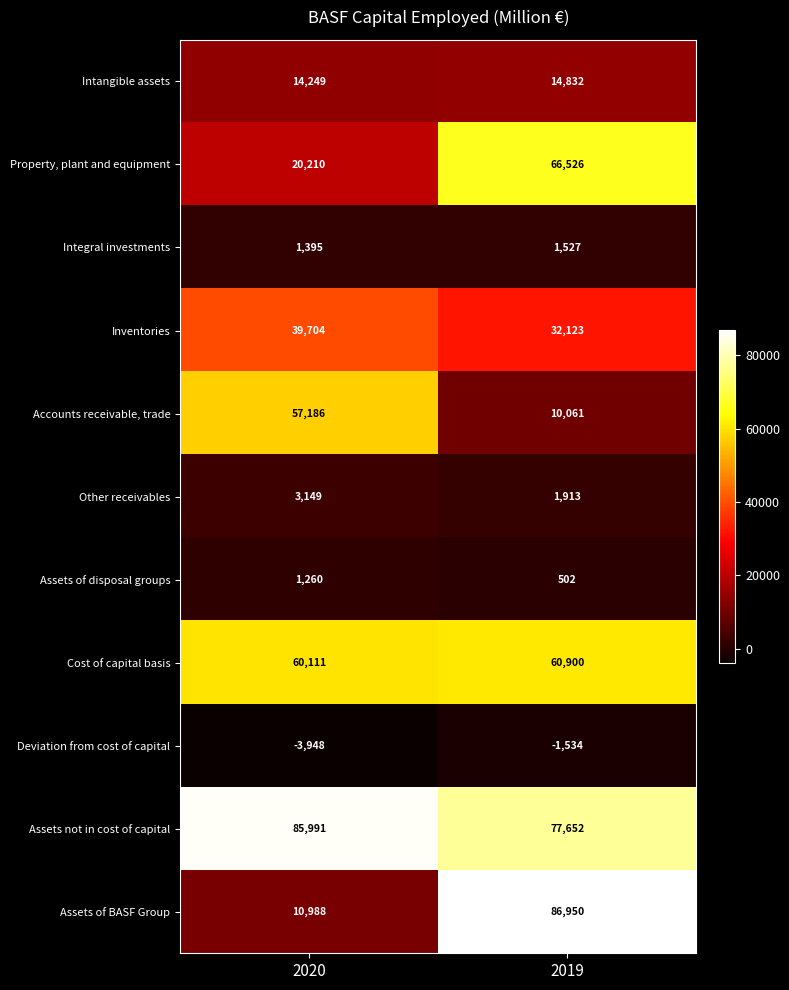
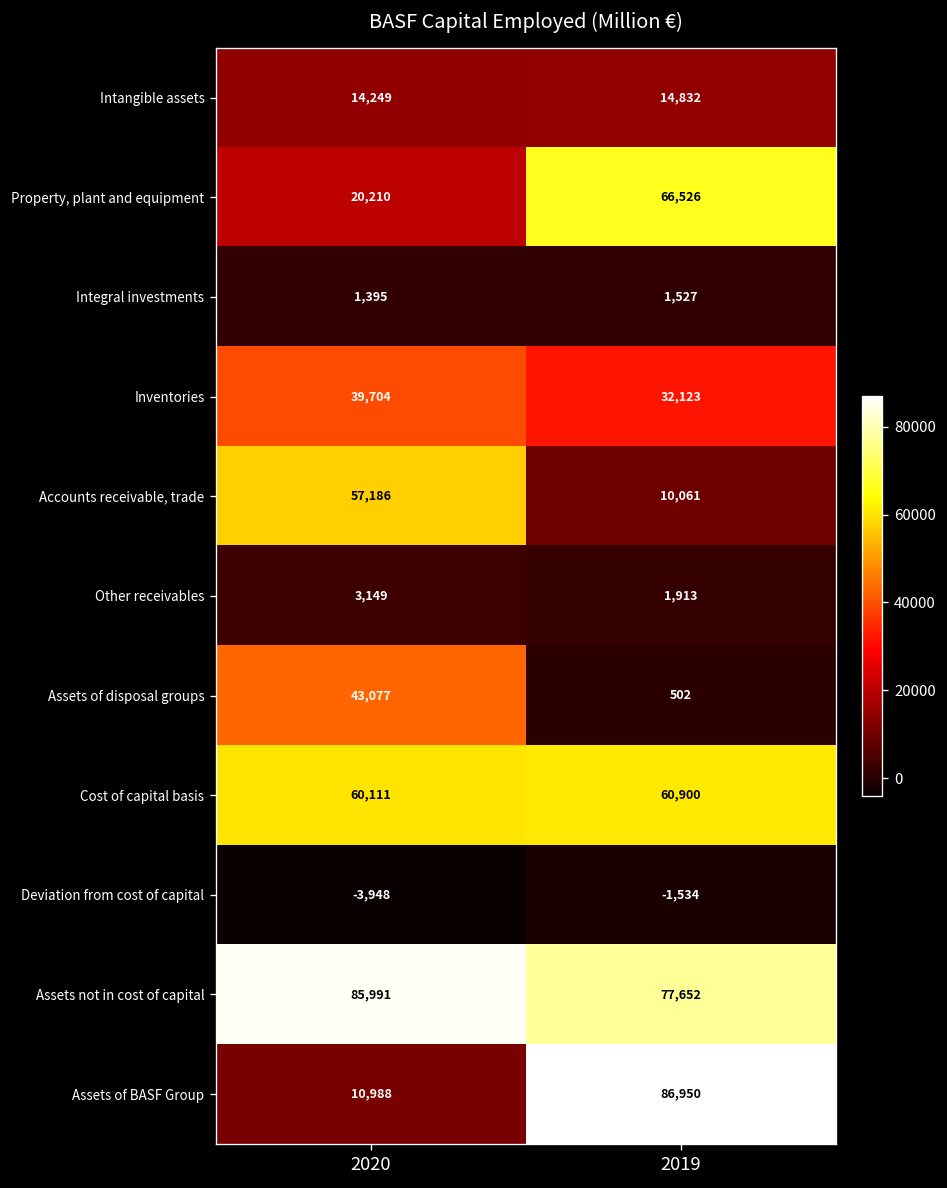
  {
    "Intangible assets": {
      "2020": "14,249",
      "2019": "14,832"
    },
    "Property, plant and equipment": {
      "2020": "20,210",
      "2019": "66,526"
    },
    "Integral investments": {
      "2020": "1,395",
      "2019": "1,527"
    },
    "Inventories": {
      "2020": "39,704",
      "2019": "32,123"
    },
    "Accounts receivable, trade": {
      "2020": "57,186",
      "2019": "10,061"
    },
    "Other receivables": {
      "2020": "3,149",
      "2019": "1,913"
    },
    "Assets of disposal groups": {
-     "2020": "1,260",
+     "2020": "43,077",
      "2019": "502"
    },
    "Cost of capital basis": {
      "2020": "60,111",
      "2019": "60,900"
    },
    "Deviation from cost of capital": {
      "2020": "-3,948",
      "2019": "-1,534"
    },
    "Assets not in cost of capital": {
      "2020": "85,991",
      "2019": "77,652"
    },
    "Assets of BASF Group": {
      "2020": "10,988",
      "2019": "86,950"
    }
  }
